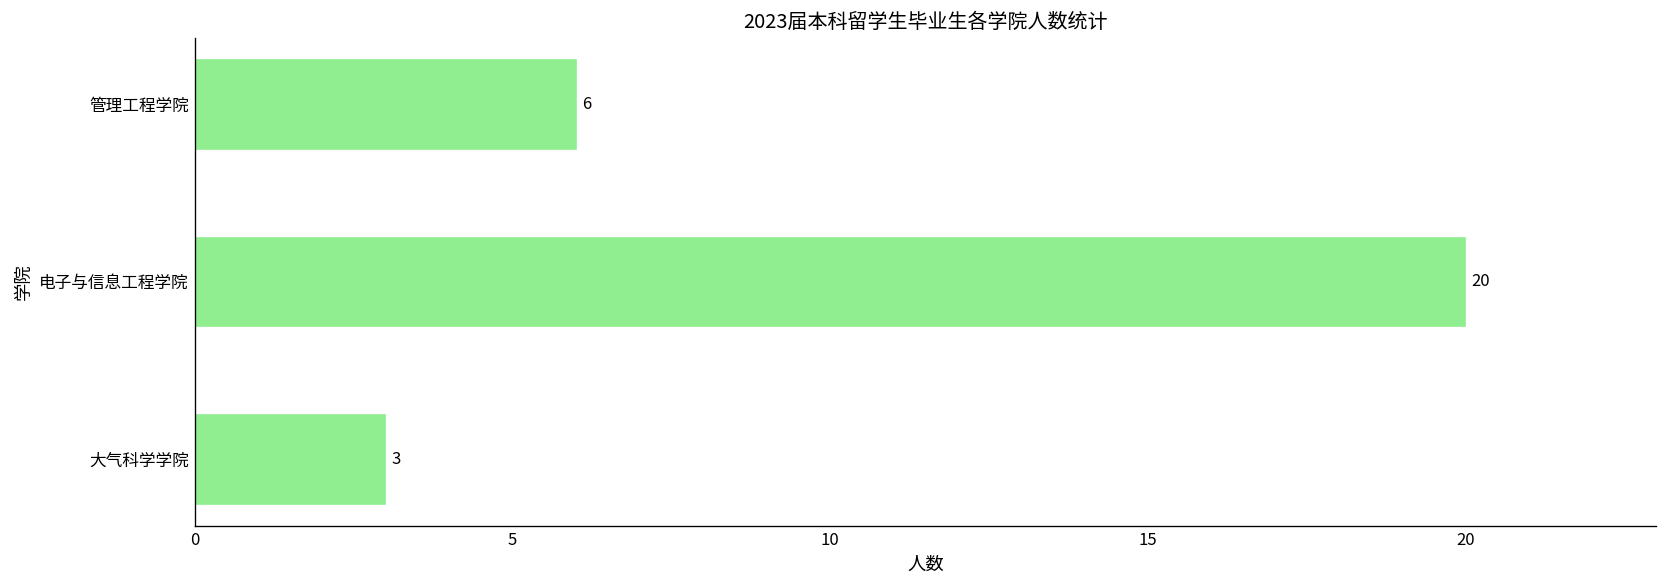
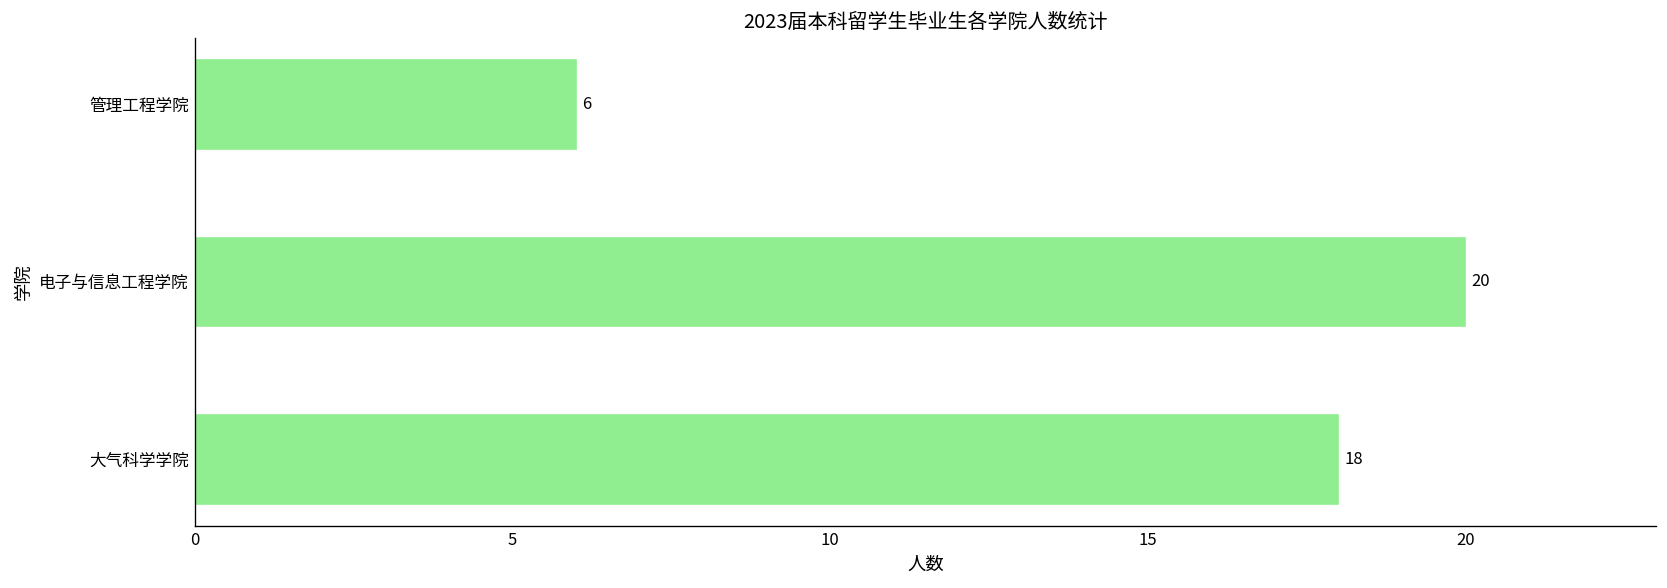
  {
    "管理工程学院": 6,
    "电子与信息工程学院": 20,
-   "大气科学学院": 3
+   "大气科学学院": 18
  }
